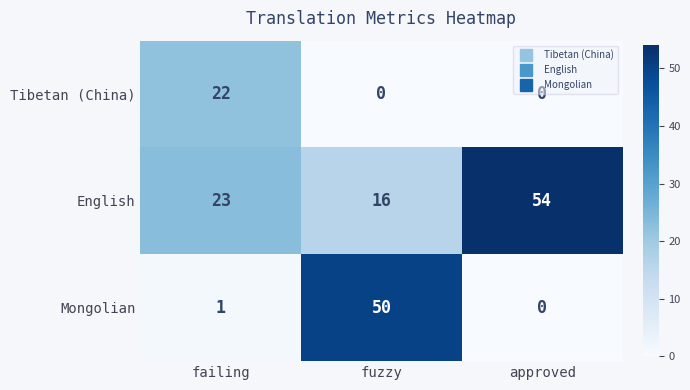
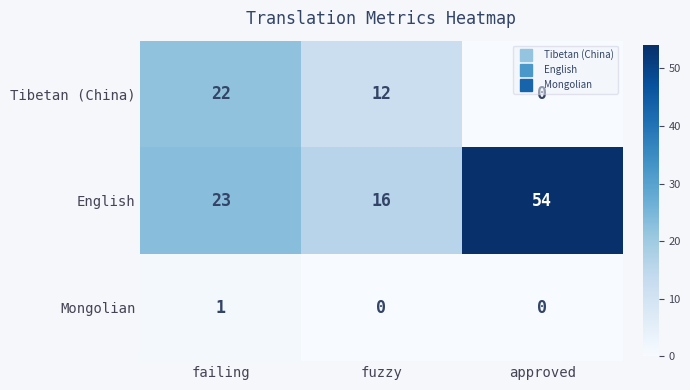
  {
    "Tibetan (China)": {
      "failing": 22,
-     "fuzzy": 0
+     "fuzzy": 12
    },
    "English": {
      "failing": 23,
      "fuzzy": 16,
      "approved": 54
    },
    "Mongolian": {
      "failing": 1,
-     "fuzzy": 50,
+     "fuzzy": 0,
      "approved": 0
    }
  }
